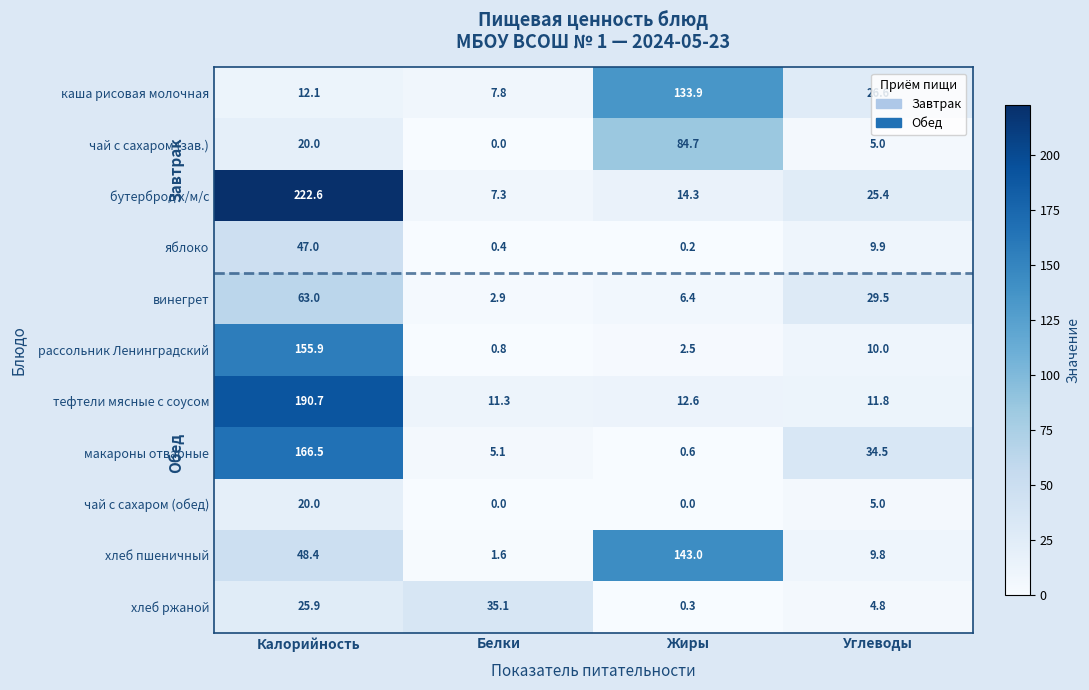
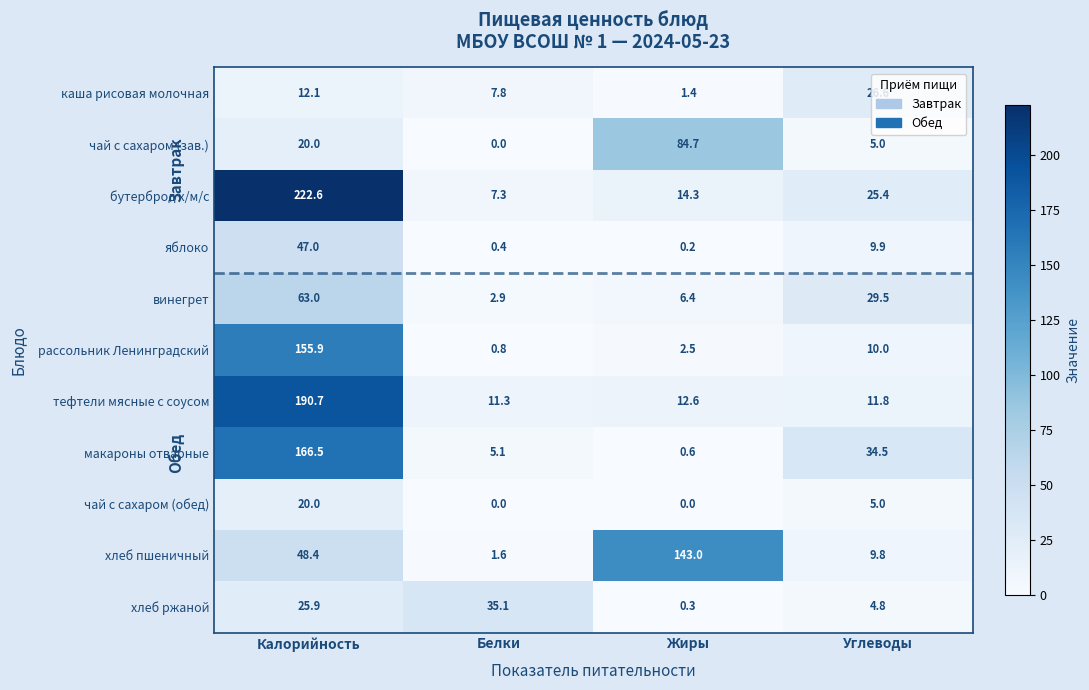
  {
    "каша рисовая молочная": {
      "Калорийность": 12.1,
      "Белки": 7.8,
-     "Жиры": 133.9
+     "Жиры": 1.4
    },
    "чай с сахаром (зав.)": {
      "Калорийность": 20.0,
      "Белки": 0.0,
      "Жиры": 84.7,
      "Углеводы": 5.0
    },
    "бутерброд х/м/с": {
      "Калорийность": 222.6,
      "Белки": 7.3,
      "Жиры": 14.3,
      "Углеводы": 25.4
    },
    "яблоко": {
      "Калорийность": 47.0,
      "Белки": 0.4,
      "Жиры": 0.2,
      "Углеводы": 9.9
    },
    "винегрет": {
      "Калорийность": 63.0,
      "Белки": 2.9,
      "Жиры": 6.4,
      "Углеводы": 29.5
    },
    "рассольник Ленинградский": {
      "Калорийность": 155.9,
      "Белки": 0.8,
      "Жиры": 2.5,
      "Углеводы": 10.0
    },
    "тефтели мясные с соусом": {
      "Калорийность": 190.7,
      "Белки": 11.3,
      "Жиры": 12.6,
      "Углеводы": 11.8
    },
    "макароны отварные": {
      "Калорийность": 166.5,
      "Белки": 5.1,
      "Жиры": 0.6,
      "Углеводы": 34.5
    },
    "чай с сахаром (обед)": {
      "Калорийность": 20.0,
      "Белки": 0.0,
      "Жиры": 0.0,
      "Углеводы": 5.0
    },
    "хлеб пшеничный": {
      "Калорийность": 48.4,
      "Белки": 1.6,
      "Жиры": 143.0,
      "Углеводы": 9.8
    },
    "хлеб ржаной": {
      "Калорийность": 25.9,
      "Белки": 35.1,
      "Жиры": 0.3,
      "Углеводы": 4.8
    }
  }
